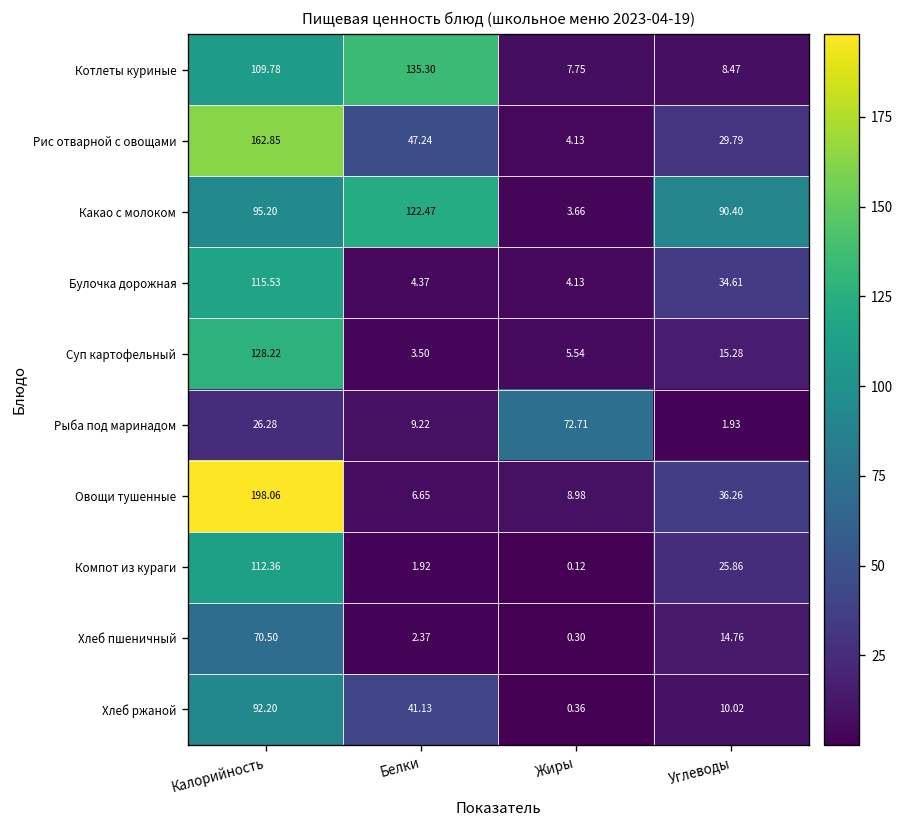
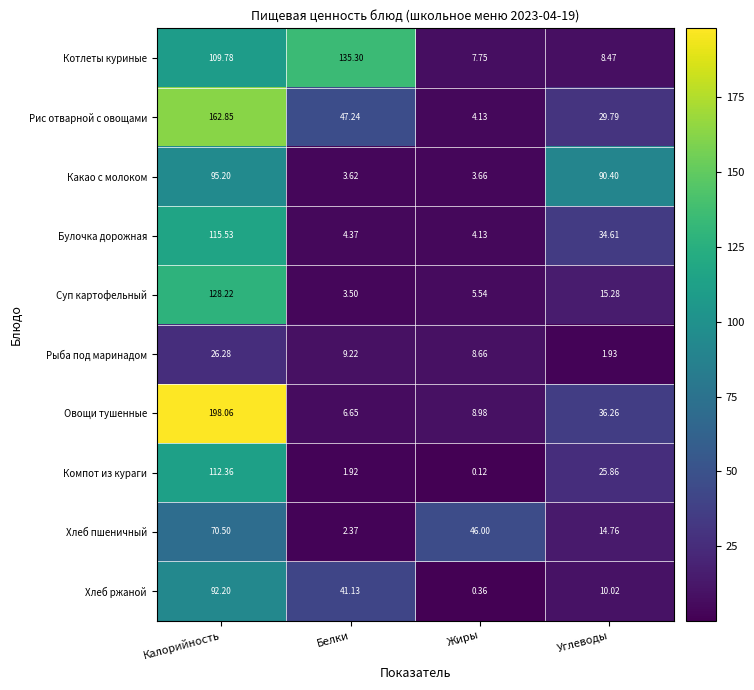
  {
    "Котлеты куриные": {
      "Калорийность": 109.78,
      "Белки": 135.30,
      "Жиры": 7.75,
      "Углеводы": 8.47
    },
    "Рис отварной с овощами": {
      "Калорийность": 162.85,
      "Белки": 47.24,
      "Жиры": 4.13,
      "Углеводы": 29.79
    },
    "Какао с молоком": {
      "Калорийность": 95.20,
-     "Белки": 122.47,
+     "Белки": 3.62,
      "Жиры": 3.66,
      "Углеводы": 90.40
    },
    "Булочка дорожная": {
      "Калорийность": 115.53,
      "Белки": 4.37,
      "Жиры": 4.13,
      "Углеводы": 34.61
    },
    "Суп картофельный": {
      "Калорийность": 128.22,
      "Белки": 3.50,
      "Жиры": 5.54,
      "Углеводы": 15.28
    },
    "Рыба под маринадом": {
      "Калорийность": 26.28,
      "Белки": 9.22,
-     "Жиры": 72.71,
+     "Жиры": 8.66,
      "Углеводы": 1.93
    },
    "Овощи тушенные": {
      "Калорийность": 198.06,
      "Белки": 6.65,
      "Жиры": 8.98,
      "Углеводы": 36.26
    },
    "Компот из кураги": {
      "Калорийность": 112.36,
      "Белки": 1.92,
      "Жиры": 0.12,
      "Углеводы": 25.86
    },
    "Хлеб пшеничный": {
      "Калорийность": 70.50,
      "Белки": 2.37,
-     "Жиры": 0.30,
+     "Жиры": 46.00,
      "Углеводы": 14.76
    },
    "Хлеб ржаной": {
      "Калорийность": 92.20,
      "Белки": 41.13,
      "Жиры": 0.36,
      "Углеводы": 10.02
    }
  }
